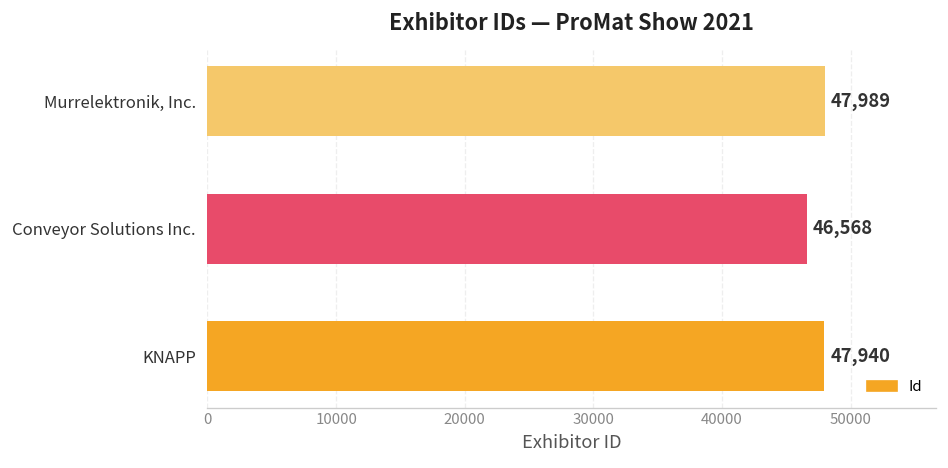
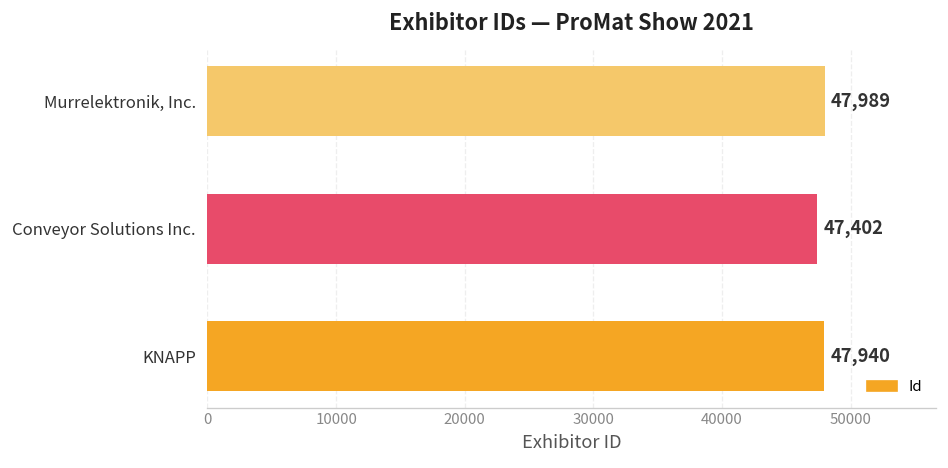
  {
    "Murrelektronik, Inc.": "47,989",
-   "Conveyor Solutions Inc.": "46,568",
+   "Conveyor Solutions Inc.": "47,402",
    "KNAPP": "47,940"
  }
